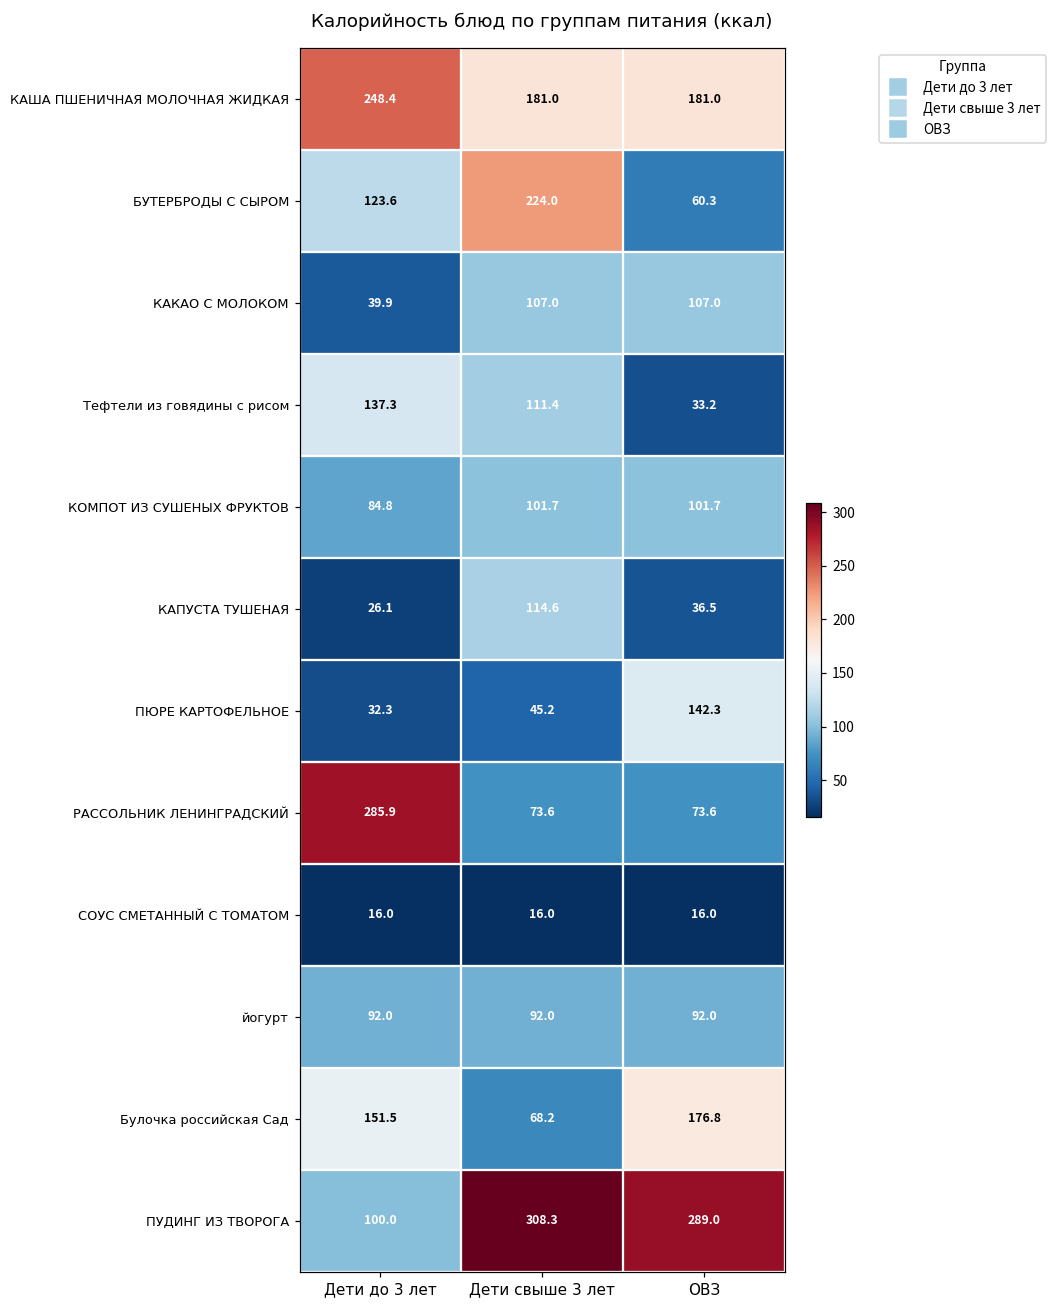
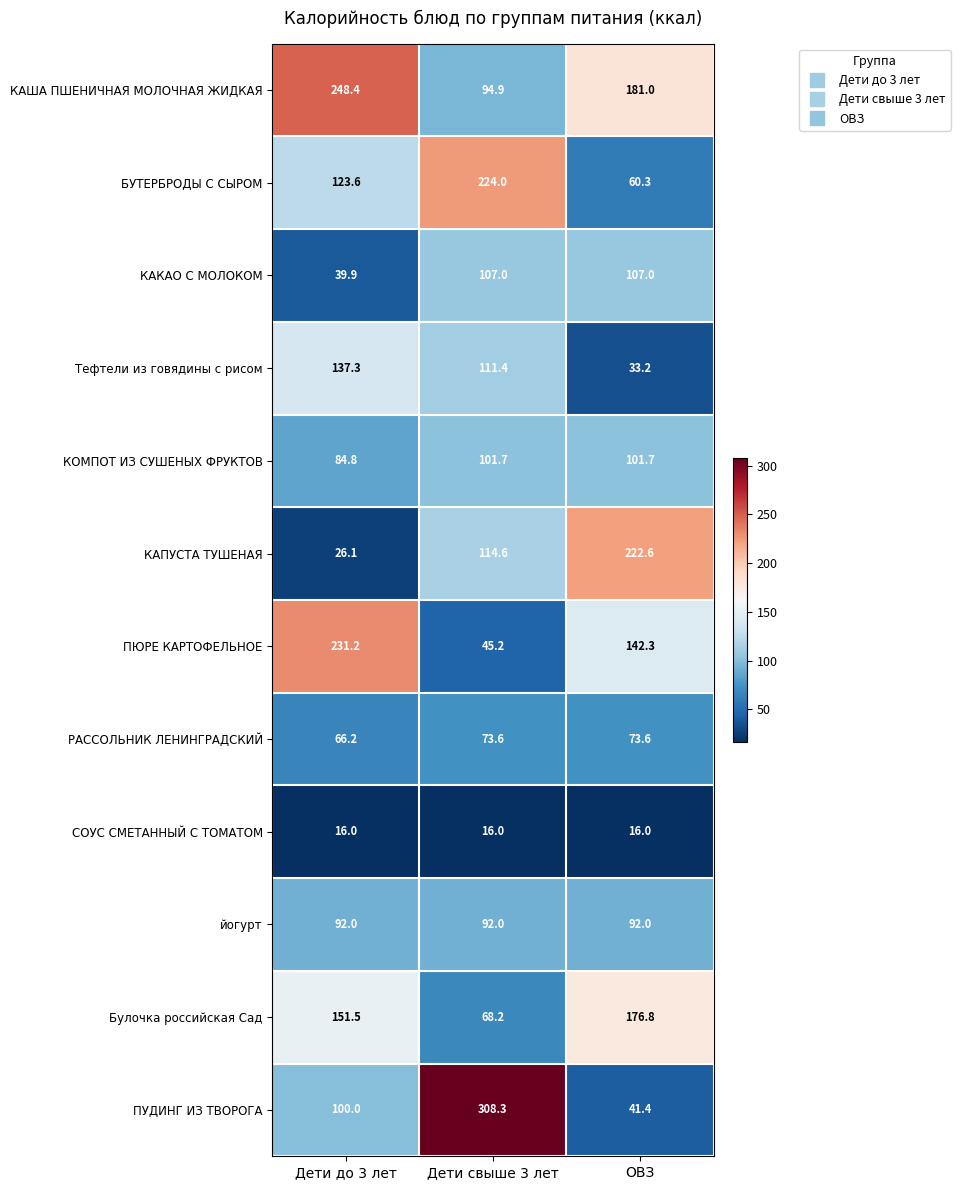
  {
    "КАША ПШЕНИЧНАЯ МОЛОЧНАЯ ЖИДКАЯ": {
      "Дети до 3 лет": 248.4,
-     "Дети свыше 3 лет": 181.0,
+     "Дети свыше 3 лет": 94.9,
      "ОВЗ": 181.0
    },
    "БУТЕРБРОДЫ С СЫРОМ": {
      "Дети до 3 лет": 123.6,
      "Дети свыше 3 лет": 224.0,
      "ОВЗ": 60.3
    },
    "КАКАО С МОЛОКОМ": {
      "Дети до 3 лет": 39.9,
      "Дети свыше 3 лет": 107.0,
      "ОВЗ": 107.0
    },
    "Тефтели из говядины с рисом": {
      "Дети до 3 лет": 137.3,
      "Дети свыше 3 лет": 111.4,
      "ОВЗ": 33.2
    },
    "КОМПОТ ИЗ СУШЕНЫХ ФРУКТОВ": {
      "Дети до 3 лет": 84.8,
      "Дети свыше 3 лет": 101.7,
      "ОВЗ": 101.7
    },
    "КАПУСТА ТУШЕНАЯ": {
      "Дети до 3 лет": 26.1,
      "Дети свыше 3 лет": 114.6,
-     "ОВЗ": 36.5
+     "ОВЗ": 222.6
    },
    "ПЮРЕ КАРТОФЕЛЬНОЕ": {
-     "Дети до 3 лет": 32.3,
+     "Дети до 3 лет": 231.2,
      "Дети свыше 3 лет": 45.2,
      "ОВЗ": 142.3
    },
    "РАССОЛЬНИК ЛЕНИНГРАДСКИЙ": {
-     "Дети до 3 лет": 285.9,
+     "Дети до 3 лет": 66.2,
      "Дети свыше 3 лет": 73.6,
      "ОВЗ": 73.6
    },
    "СОУС СМЕТАННЫЙ С ТОМАТОМ": {
      "Дети до 3 лет": 16.0,
      "Дети свыше 3 лет": 16.0,
      "ОВЗ": 16.0
    },
    "йогурт": {
      "Дети до 3 лет": 92.0,
      "Дети свыше 3 лет": 92.0,
      "ОВЗ": 92.0
    },
    "Булочка российская Сад": {
      "Дети до 3 лет": 151.5,
      "Дети свыше 3 лет": 68.2,
      "ОВЗ": 176.8
    },
    "ПУДИНГ ИЗ ТВОРОГА": {
      "Дети до 3 лет": 100.0,
      "Дети свыше 3 лет": 308.3,
-     "ОВЗ": 289.0
+     "ОВЗ": 41.4
    }
  }
